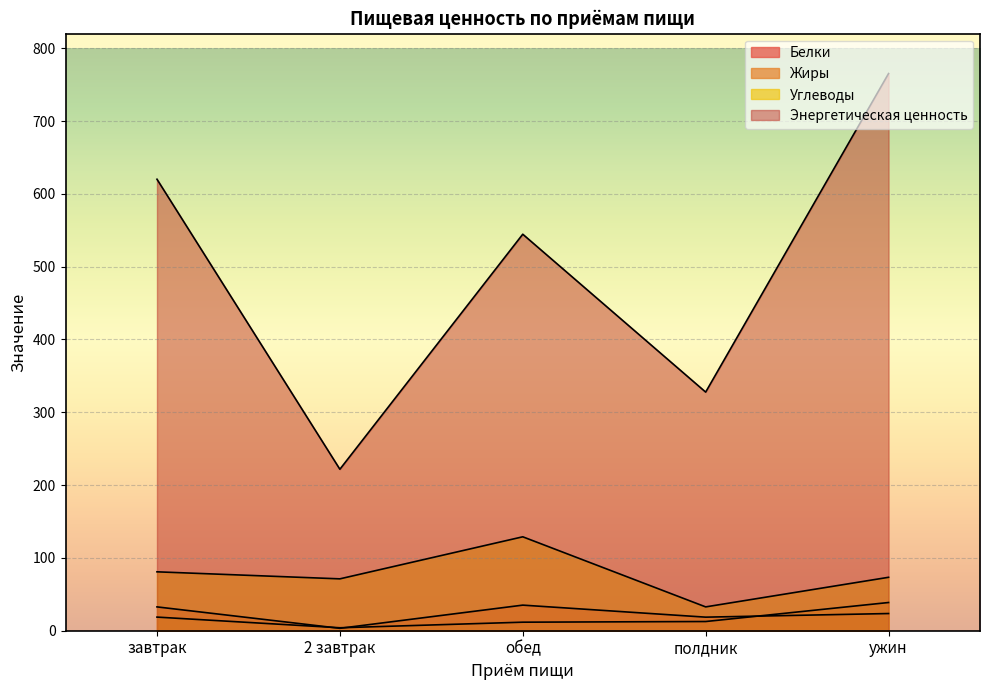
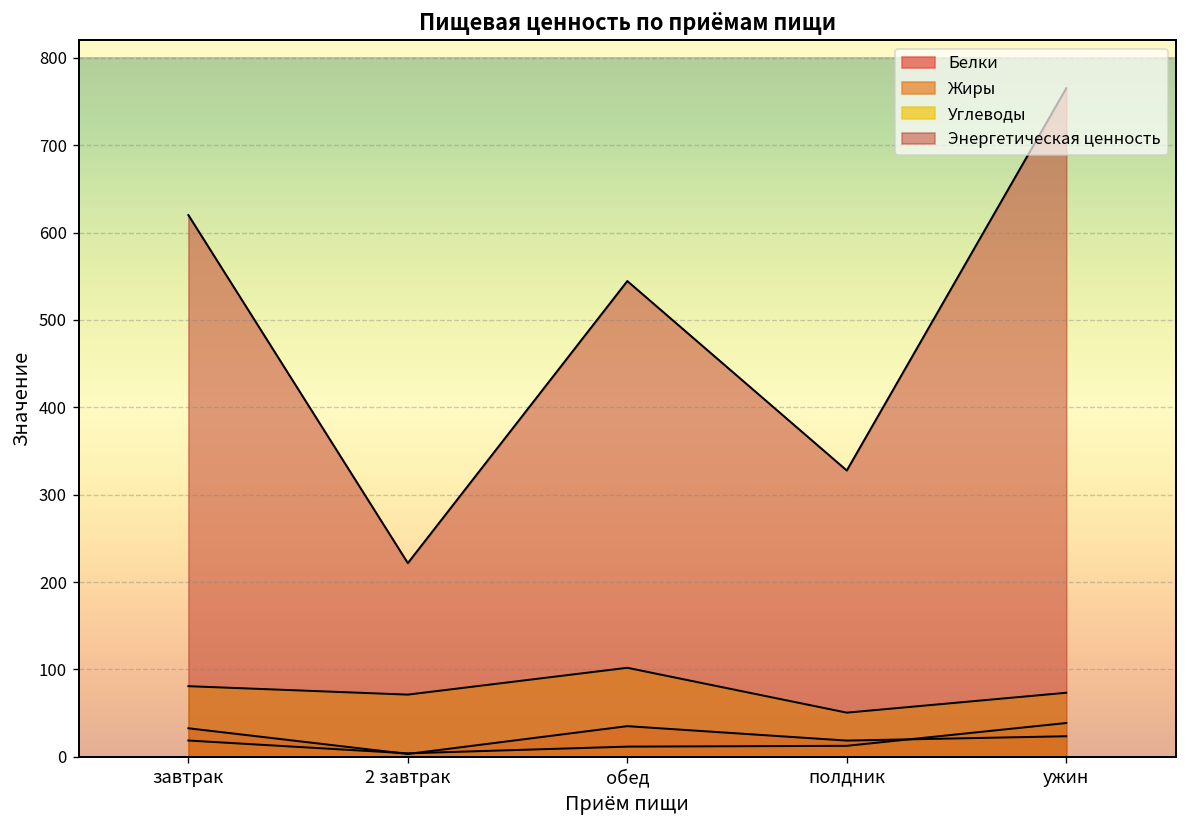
  {
    "Углеводы": {
      "завтрак": 80,
      "2 завтрак": 70,
-     "обед": 130,
-     "полдник": 30,
+     "обед": 100,
+     "полдник": 50,
      "ужин": 70
    }
  }
